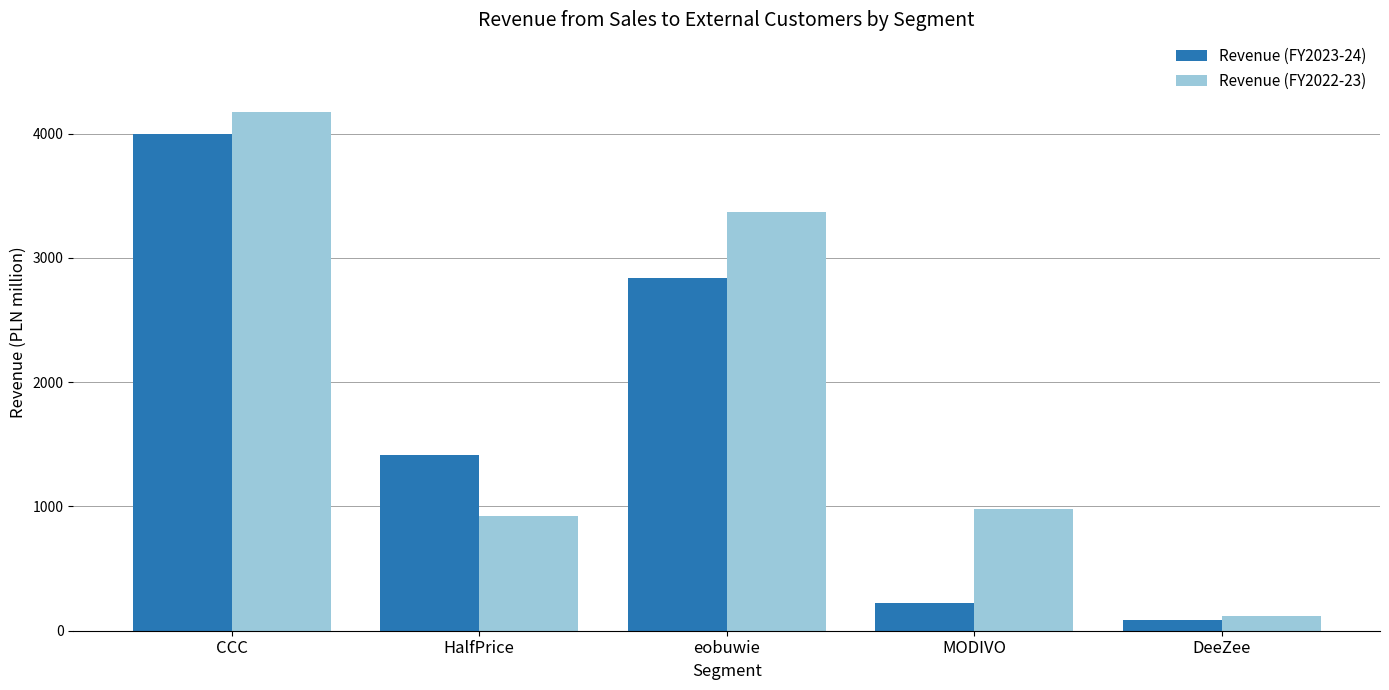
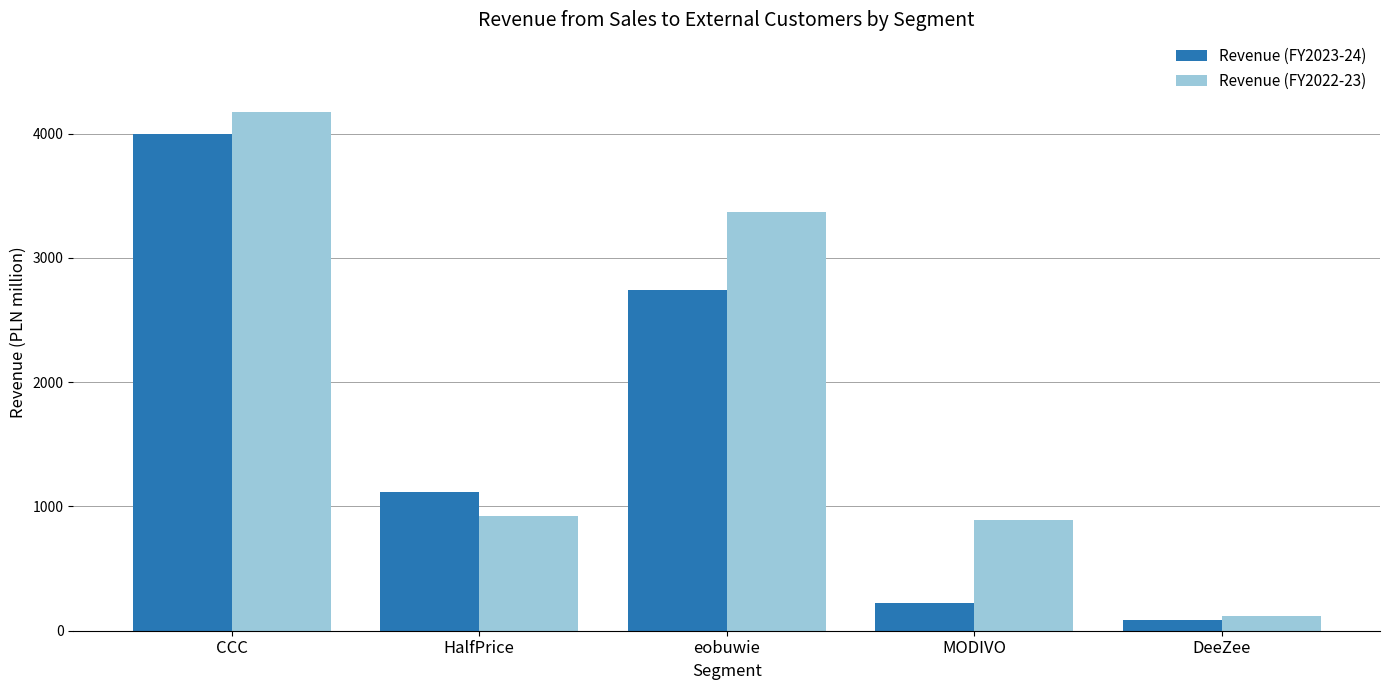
  {
    "Revenue (FY2023-24)": {
      "CCC": 4000,
-     "HalfPrice": 1420,
-     "eobuwie": 2840,
+     "HalfPrice": 1110,
+     "eobuwie": 2740,
      "MODIVO": 220,
      "DeeZee": 90
    },
    "Revenue (FY2022-23)": {
      "CCC": 4180,
      "HalfPrice": 920,
      "eobuwie": 3370,
-     "MODIVO": 980,
+     "MODIVO": 900,
      "DeeZee": 120
    }
  }
